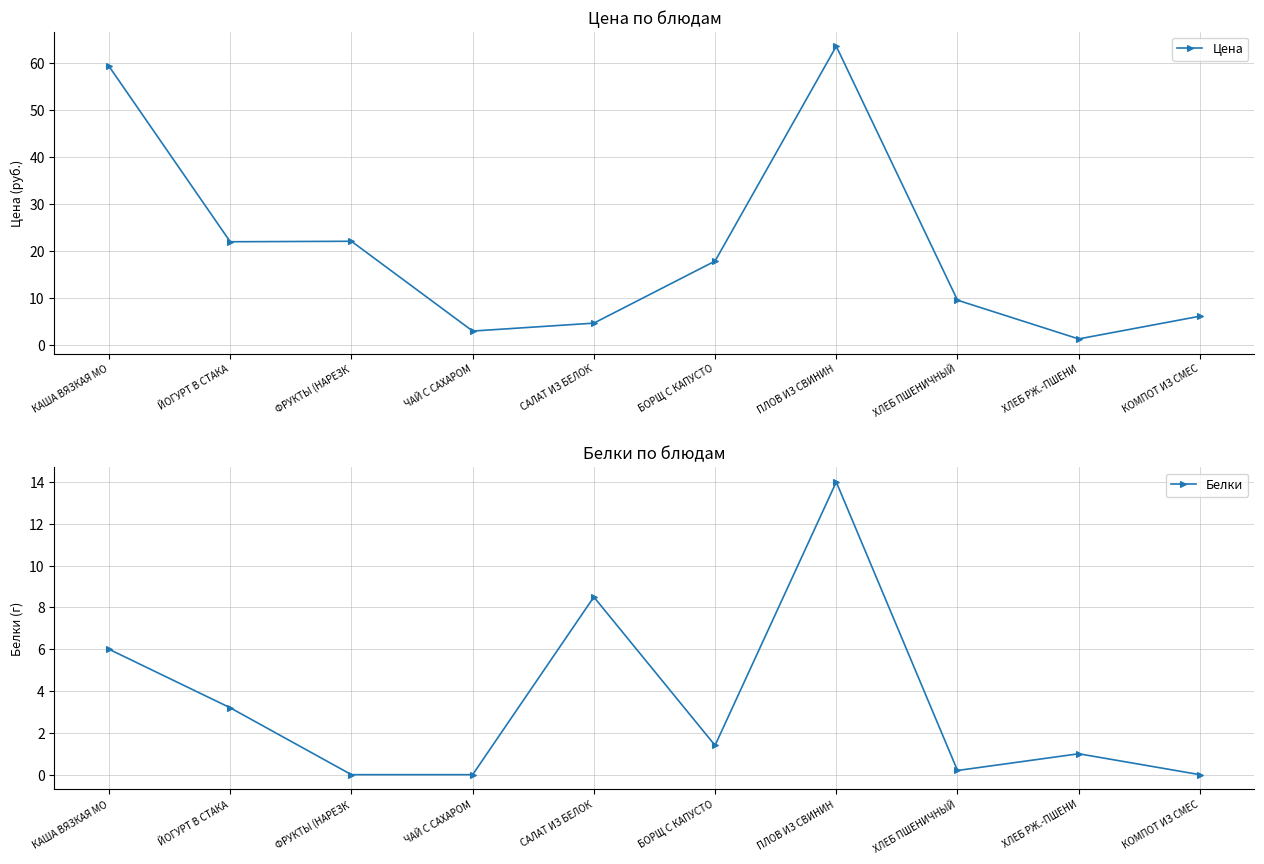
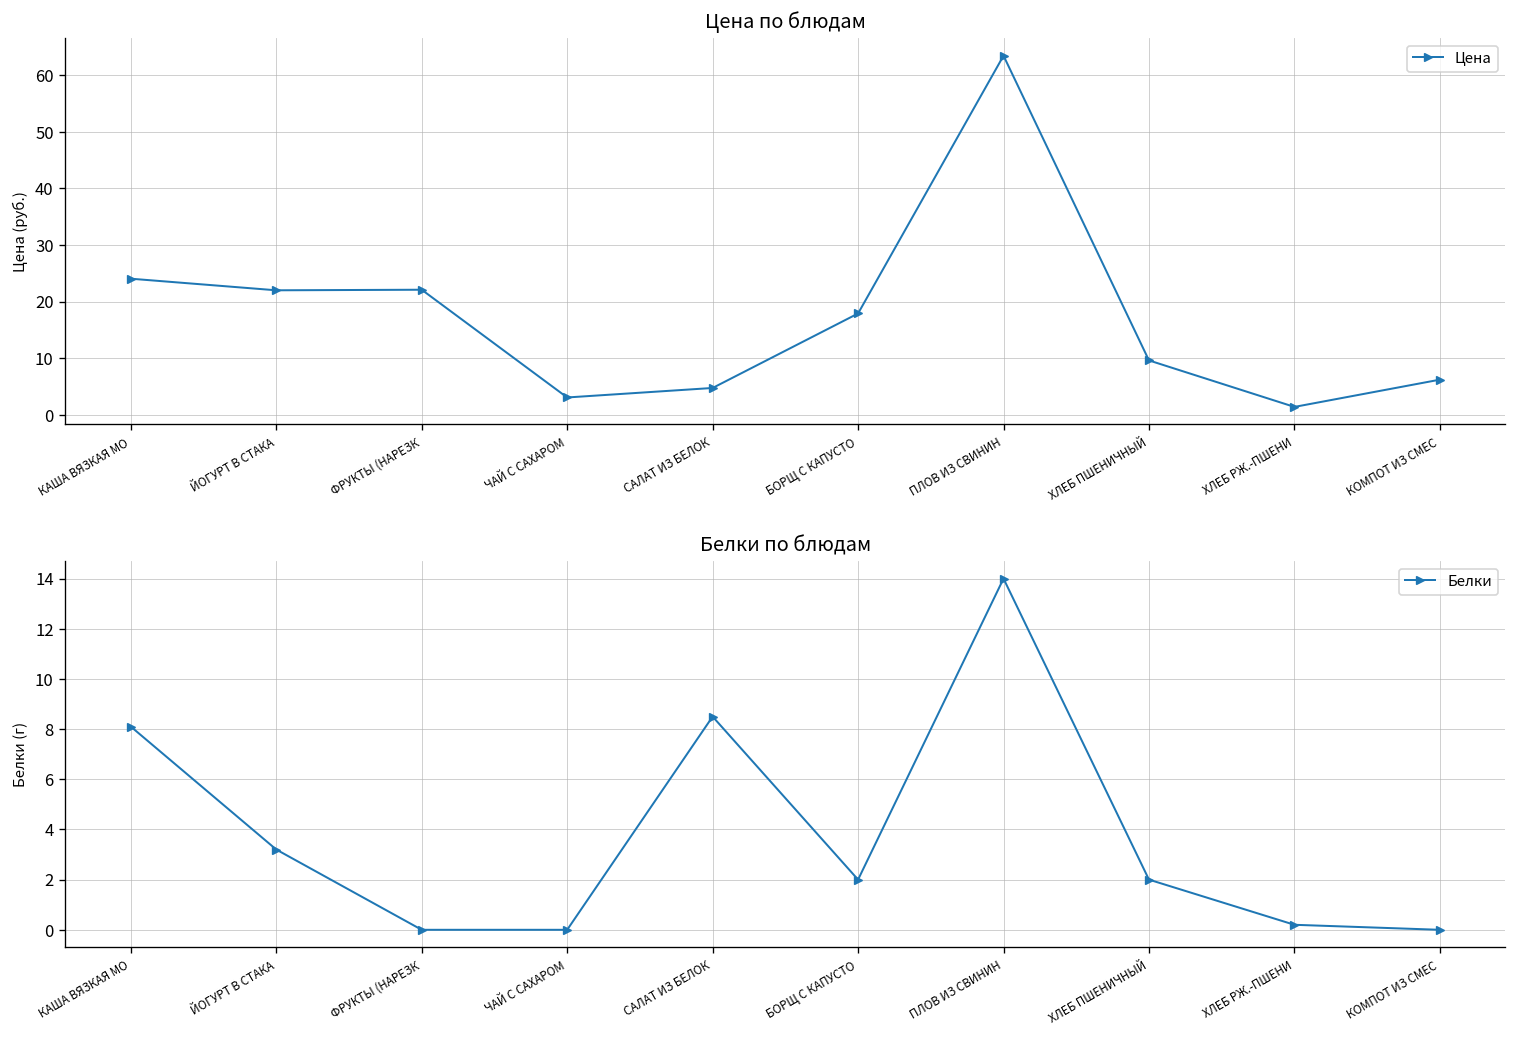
  {
    "Цена по блюдам": {
-     "КАША ВЯЗКАЯ МО": 59,
+     "КАША ВЯЗКАЯ МО": 24,
      "ЙОГУРТ В СТАКА": 22,
      "ФРУКТЫ (НАРЕЗК": 22,
      "ЧАЙ С САХАРОМ": 3,
      "САЛАТ ИЗ БЕЛОК": 5,
      "БОРЩ С КАПУСТО": 18,
      "ПЛОВ ИЗ СВИНИН": 63,
      "ХЛЕБ ПШЕНИЧНЫЙ": 10,
      "ХЛЕБ РЖ.-ПШЕНИ": 1,
      "КОМПОТ ИЗ СМЕС": 6
    },
    "Белки по блюдам": {
-     "КАША ВЯЗКАЯ МО": 6.0,
+     "КАША ВЯЗКАЯ МО": 8.1,
      "ЙОГУРТ В СТАКА": 3.2,
      "ФРУКТЫ (НАРЕЗК": 0.0,
      "ЧАЙ С САХАРОМ": 0.0,
      "САЛАТ ИЗ БЕЛОК": 8.5,
-     "БОРЩ С КАПУСТО": 1.4,
+     "БОРЩ С КАПУСТО": 2.0,
      "ПЛОВ ИЗ СВИНИН": 14.0,
-     "ХЛЕБ ПШЕНИЧНЫЙ": 0.2,
-     "ХЛЕБ РЖ.-ПШЕНИ": 1.0,
+     "ХЛЕБ ПШЕНИЧНЫЙ": 2.0,
+     "ХЛЕБ РЖ.-ПШЕНИ": 0.2,
      "КОМПОТ ИЗ СМЕС": 0.0
    }
  }
